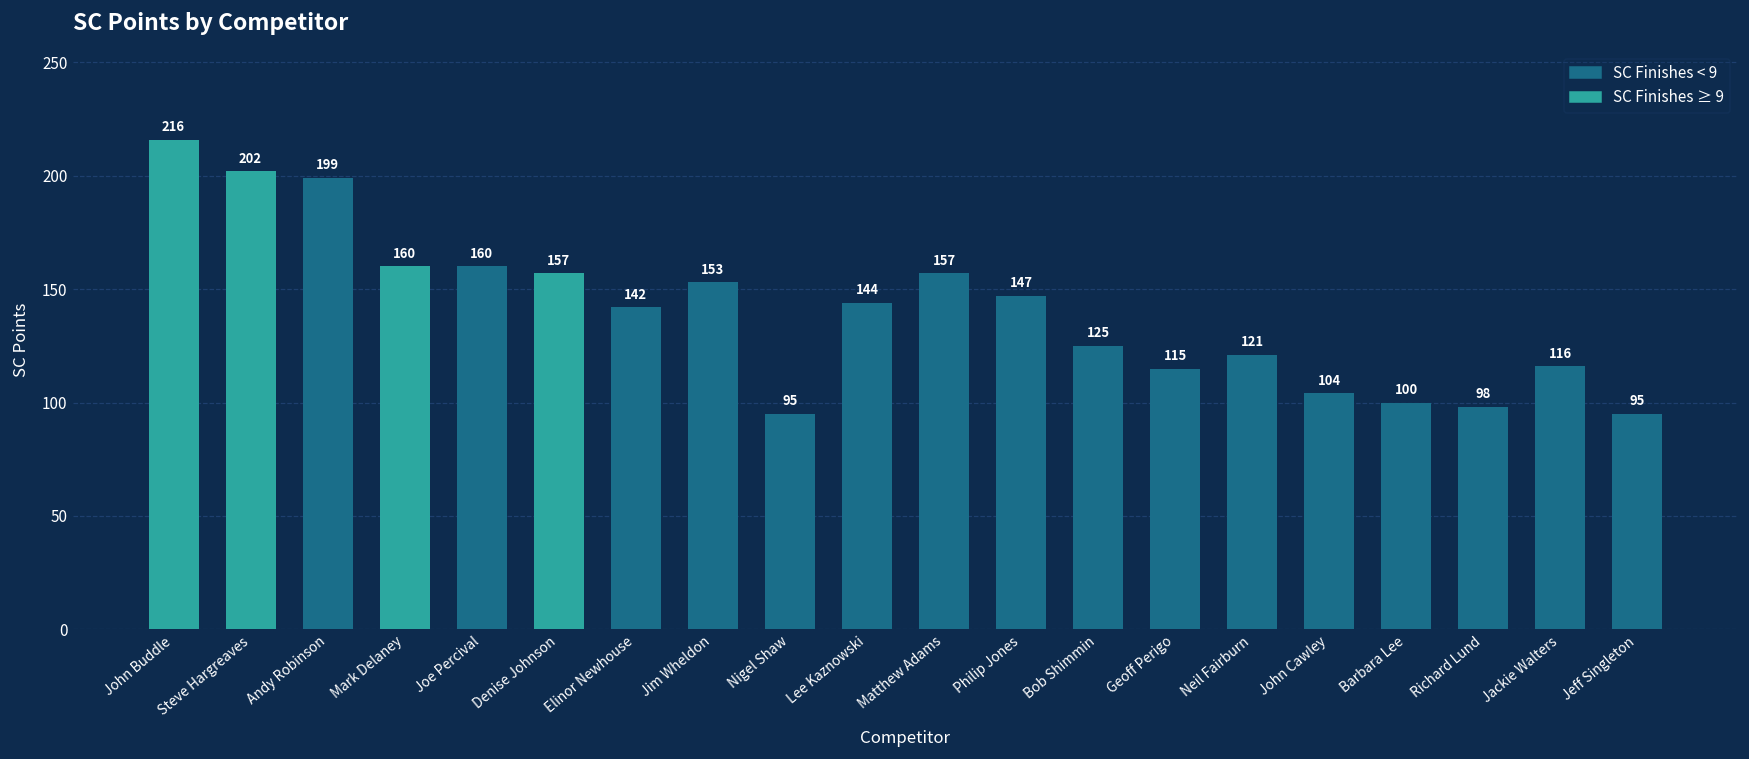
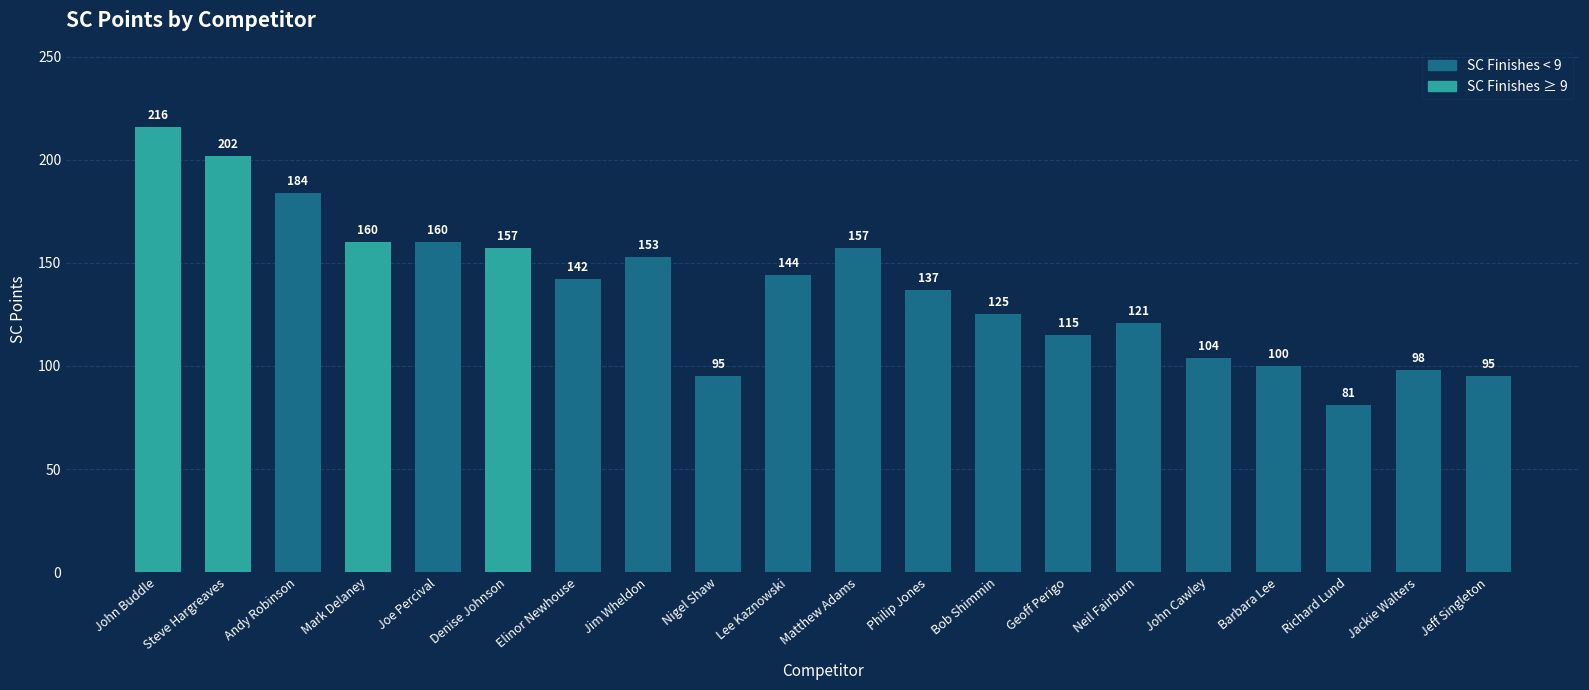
  {
    "John Buddle": 216,
    "Steve Hargreaves": 202,
-   "Andy Robinson": 199,
+   "Andy Robinson": 184,
    "Mark Delaney": 160,
    "Joe Percival": 160,
    "Denise Johnson": 157,
    "Elinor Newhouse": 142,
    "Jim Wheldon": 153,
    "Nigel Shaw": 95,
    "Lee Kaznowski": 144,
    "Matthew Adams": 157,
-   "Philip Jones": 147,
+   "Philip Jones": 137,
    "Bob Shimmin": 125,
    "Geoff Perigo": 115,
    "Neil Fairburn": 121,
    "John Cawley": 104,
    "Barbara Lee": 100,
-   "Richard Lund": 98,
-   "Jackie Walters": 116,
+   "Richard Lund": 81,
+   "Jackie Walters": 98,
    "Jeff Singleton": 95
  }
